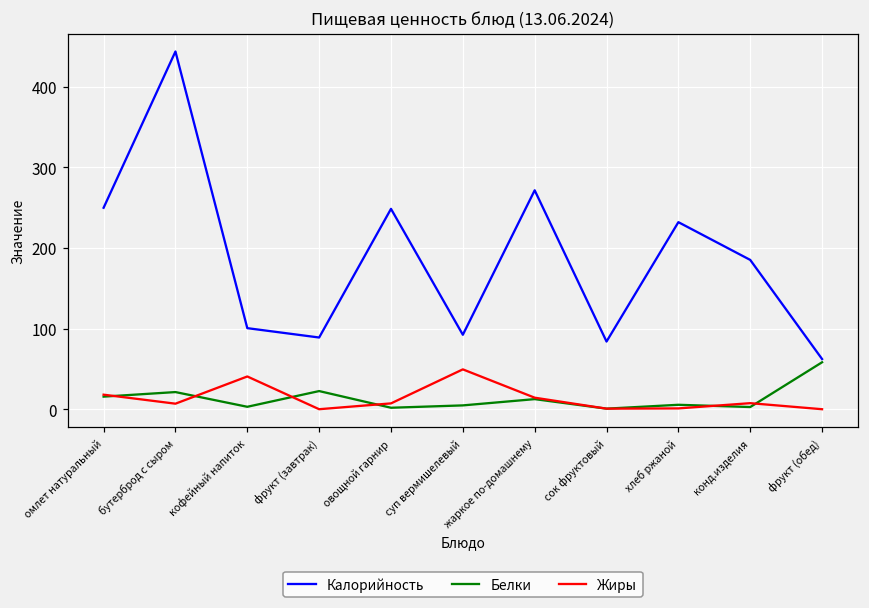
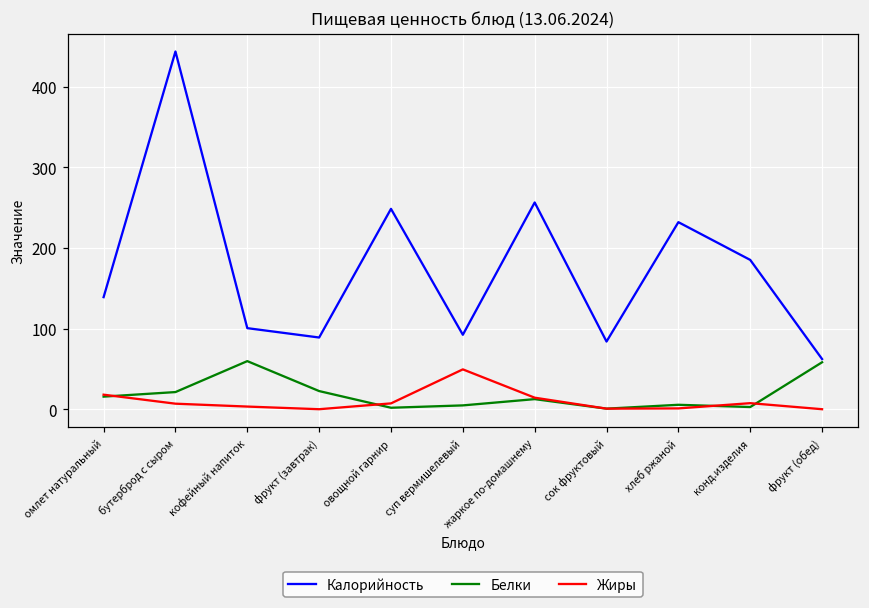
  {
    "Калорийность": {
-     "омлет натуральный": 250,
+     "омлет натуральный": 140,
      "бутерброд с сыром": 440,
      "кофейный напиток": 100,
      "фрукт (завтрак)": 90,
      "овощной гарнир": 250,
      "суп вермишелевый": 90,
-     "жаркое по-домашнему": 270,
+     "жаркое по-домашнему": 260,
      "сок фруктовый": 80,
      "хлеб ржаной": 230,
      "конд.изделия": 190,
      "фрукт (обед)": 60
    },
    "Белки": {
      "бутерброд с сыром": 20,
-     "кофейный напиток": 0,
+     "кофейный напиток": 60,
      "фрукт (завтрак)": 20,
      "овощной гарнир": 0,
      "суп вермишелевый": 0,
      "хлеб ржаной": 10,
      "конд.изделия": 0,
      "фрукт (обед)": 60
    },
    "Жиры": {
      "бутерброд с сыром": 10,
-     "кофейный напиток": 40,
+     "кофейный напиток": 0,
      "фрукт (завтрак)": 0,
      "овощной гарнир": 10,
      "суп вермишелевый": 50,
      "хлеб ржаной": 0,
      "конд.изделия": 10,
      "фрукт (обед)": 0
    }
  }
